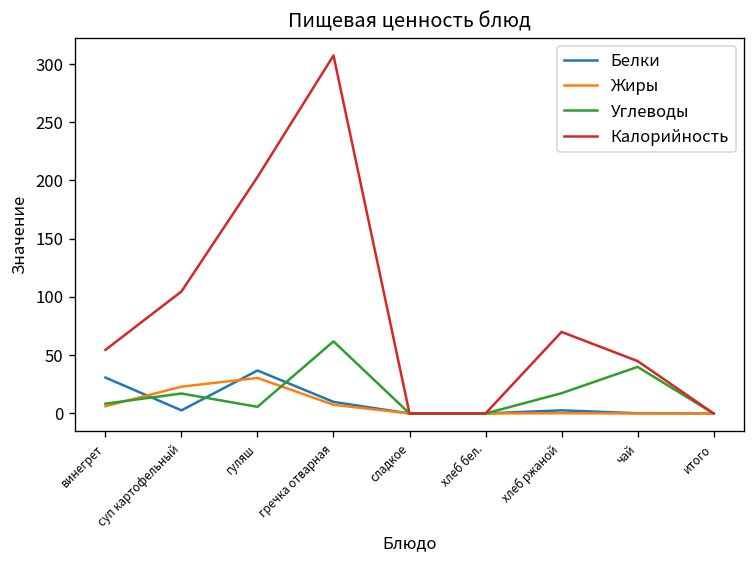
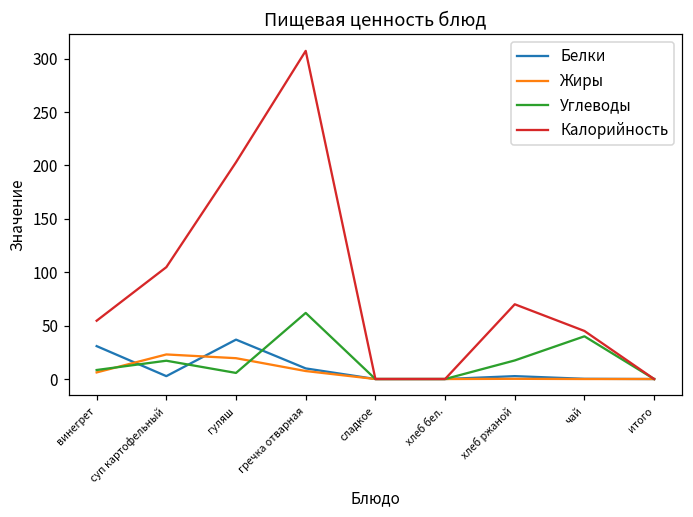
  {
    "Белки": {
      "винегрет": 30,
      "суп картофельный": 0,
      "гуляш": 40
    },
    "Жиры": {
      "суп картофельный": 20,
-     "гуляш": 30
+     "гуляш": 20
    },
    "Углеводы": {
      "суп картофельный": 20,
      "гуляш": 10,
      "гречка отварная": 60,
      "хлеб ржаной": 20,
      "чай": 40
    },
    "Калорийность": {
      "винегрет": 50,
      "суп картофельный": 100,
      "гуляш": 200,
      "гречка отварная": 310,
      "хлеб ржаной": 70,
      "чай": 50
    }
  }
